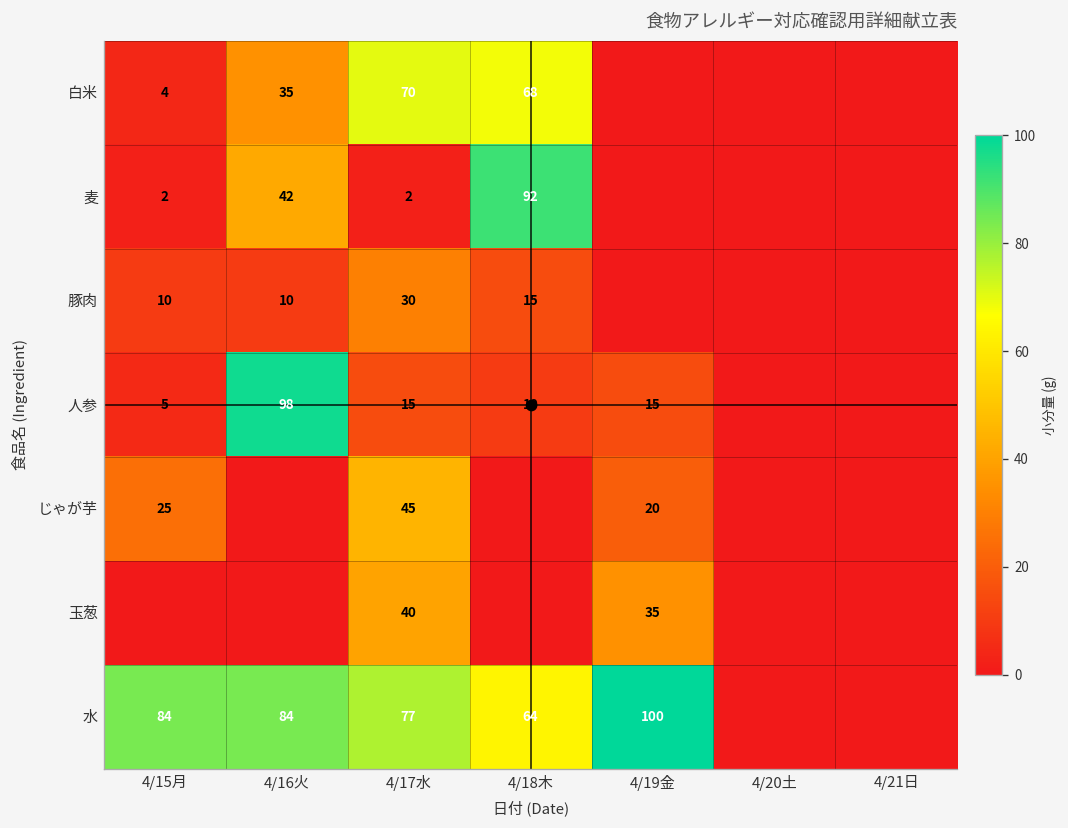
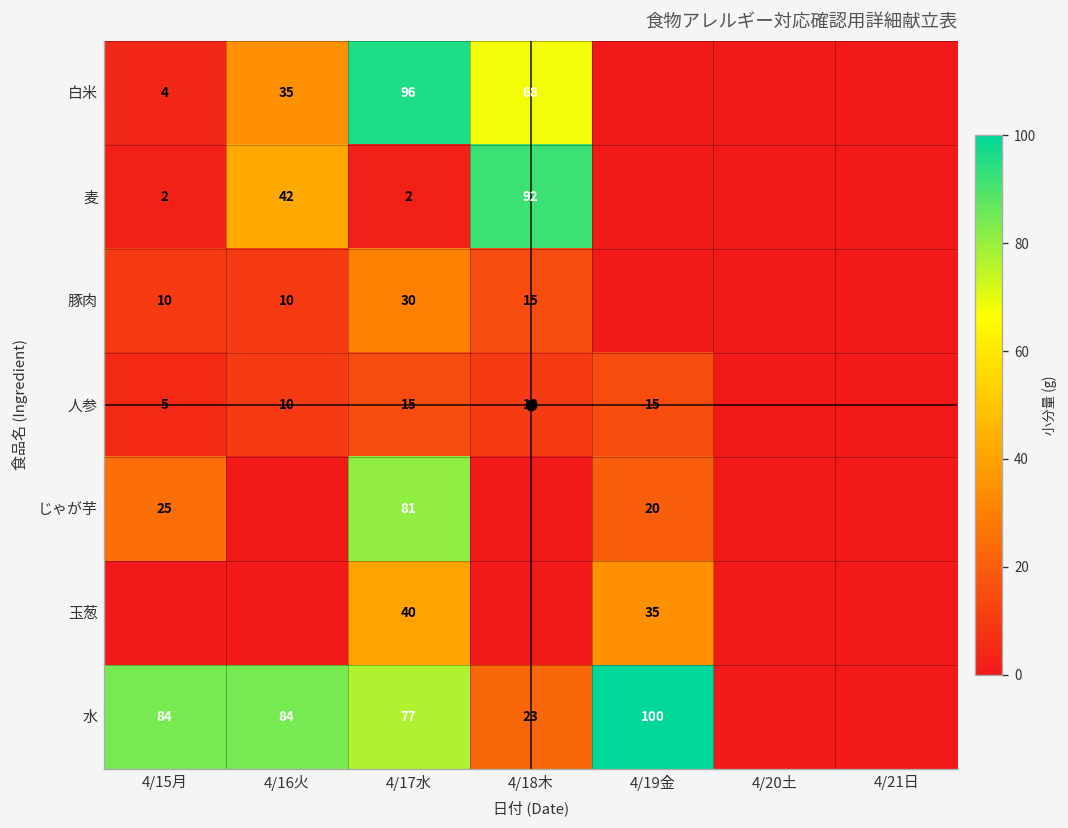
  {
    "白米": {
      "4/15月": 4,
      "4/16火": 35,
-     "4/17水": 70,
+     "4/17水": 96,
      "4/18木": 68
    },
    "麦": {
      "4/15月": 2,
      "4/16火": 42,
      "4/17水": 2,
      "4/18木": 92
    },
    "豚肉": {
      "4/15月": 10,
      "4/16火": 10,
      "4/17水": 30,
      "4/18木": 15
    },
    "人参": {
      "4/15月": 5,
-     "4/16火": 98,
+     "4/16火": 10,
      "4/17水": 15,
      "4/19金": 15
    },
    "じゃが芋": {
      "4/15月": 25,
-     "4/17水": 45,
+     "4/17水": 81,
      "4/19金": 20
    },
    "玉葱": {
      "4/17水": 40,
      "4/19金": 35
    },
    "水": {
      "4/15月": 84,
      "4/16火": 84,
      "4/17水": 77,
-     "4/18木": 64,
+     "4/18木": 23,
      "4/19金": 100
    }
  }
